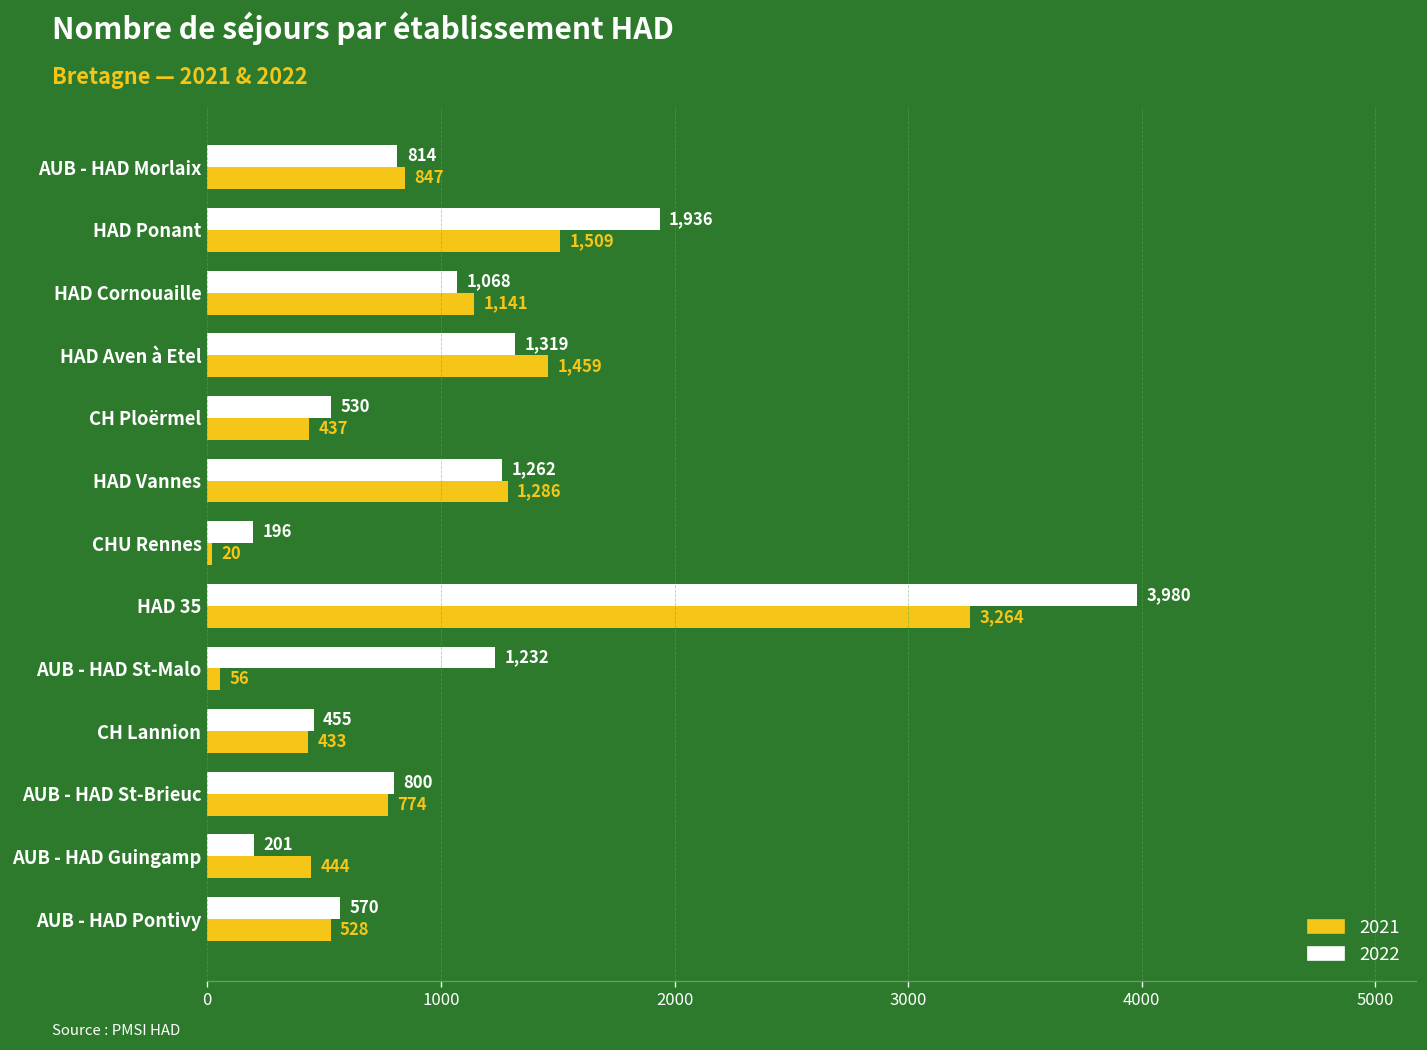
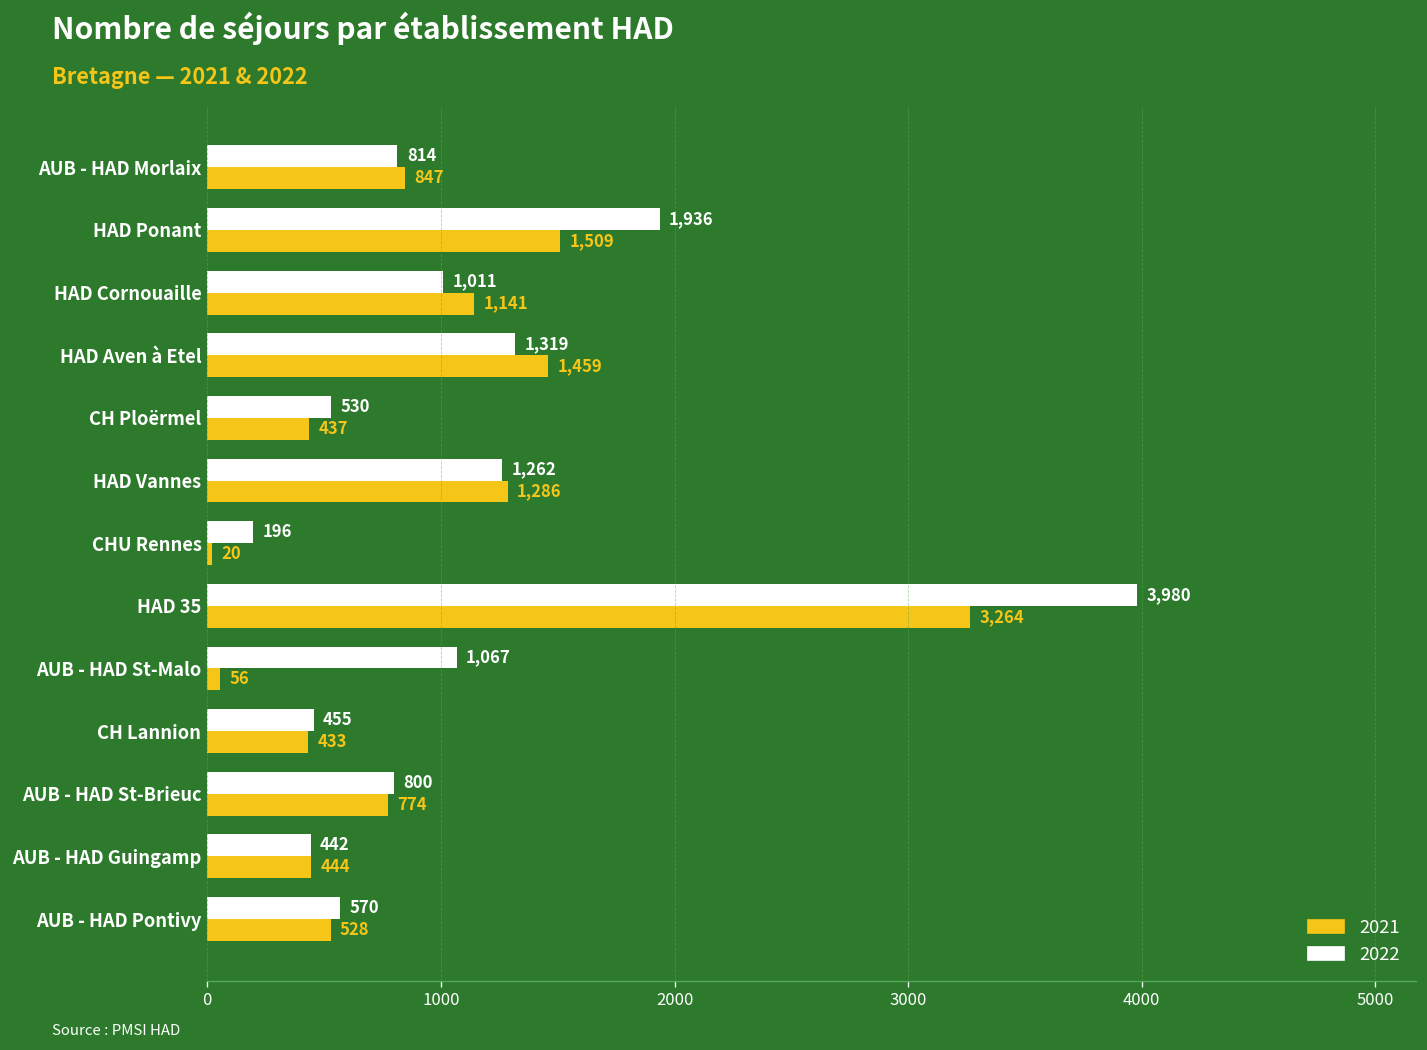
  {
    "2021": {
      "AUB - HAD Morlaix": "847",
      "HAD Ponant": "1,509",
      "HAD Cornouaille": "1,141",
      "HAD Aven à Etel": "1,459",
      "CH Ploërmel": "437",
      "HAD Vannes": "1,286",
      "CHU Rennes": "20",
      "HAD 35": "3,264",
      "AUB - HAD St-Malo": "56",
      "CH Lannion": "433",
      "AUB - HAD St-Brieuc": "774",
      "AUB - HAD Guingamp": "444",
      "AUB - HAD Pontivy": "528"
    },
    "2022": {
      "AUB - HAD Morlaix": "814",
      "HAD Ponant": "1,936",
-     "HAD Cornouaille": "1,068",
+     "HAD Cornouaille": "1,011",
      "HAD Aven à Etel": "1,319",
      "CH Ploërmel": "530",
      "HAD Vannes": "1,262",
      "CHU Rennes": "196",
      "HAD 35": "3,980",
-     "AUB - HAD St-Malo": "1,232",
+     "AUB - HAD St-Malo": "1,067",
      "CH Lannion": "455",
      "AUB - HAD St-Brieuc": "800",
-     "AUB - HAD Guingamp": "201",
+     "AUB - HAD Guingamp": "442",
      "AUB - HAD Pontivy": "570"
    }
  }
